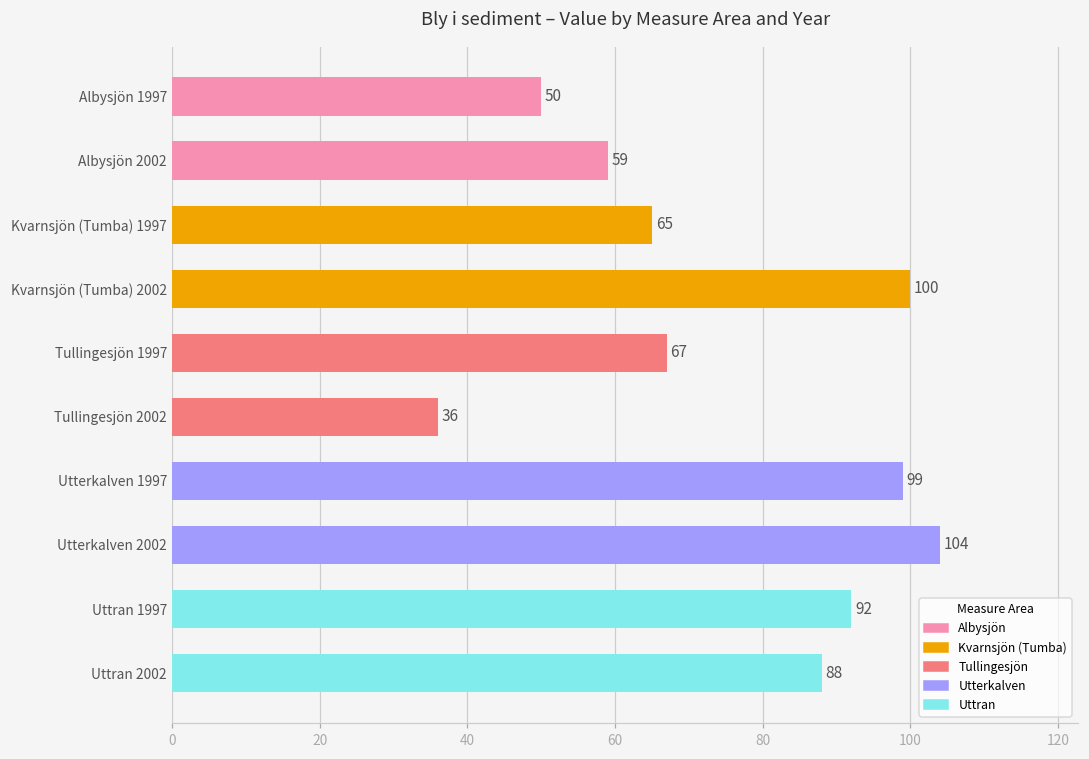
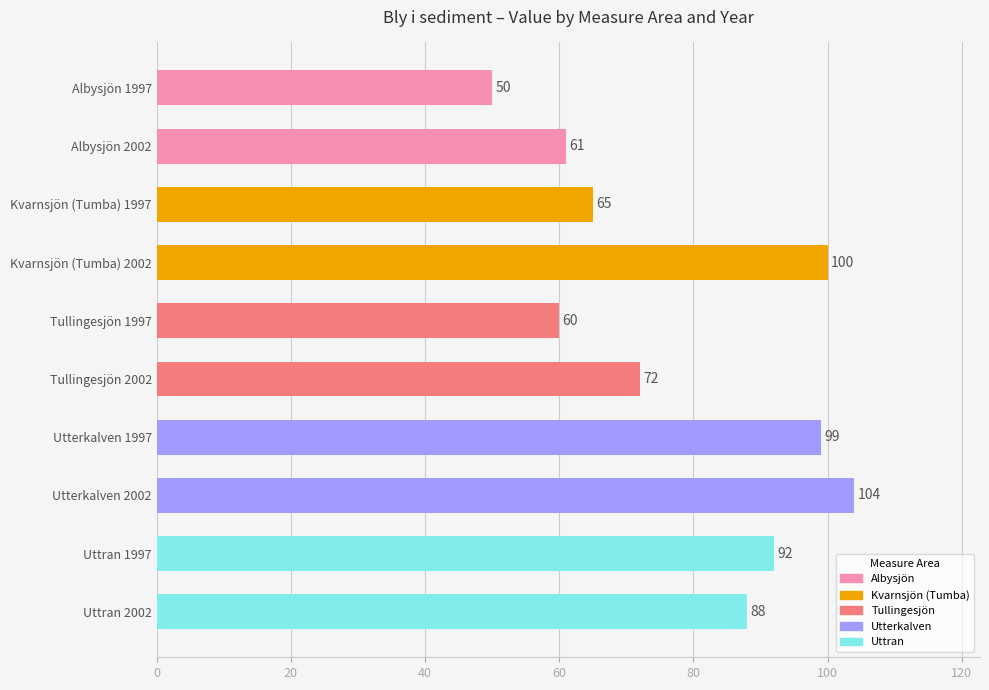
  {
    "Albysjön 1997": 50,
-   "Albysjön 2002": 59,
+   "Albysjön 2002": 61,
    "Kvarnsjön (Tumba) 1997": 65,
    "Kvarnsjön (Tumba) 2002": 100,
-   "Tullingesjön 1997": 67,
-   "Tullingesjön 2002": 36,
+   "Tullingesjön 1997": 60,
+   "Tullingesjön 2002": 72,
    "Utterkalven 1997": 99,
    "Utterkalven 2002": 104,
    "Uttran 1997": 92,
    "Uttran 2002": 88
  }
